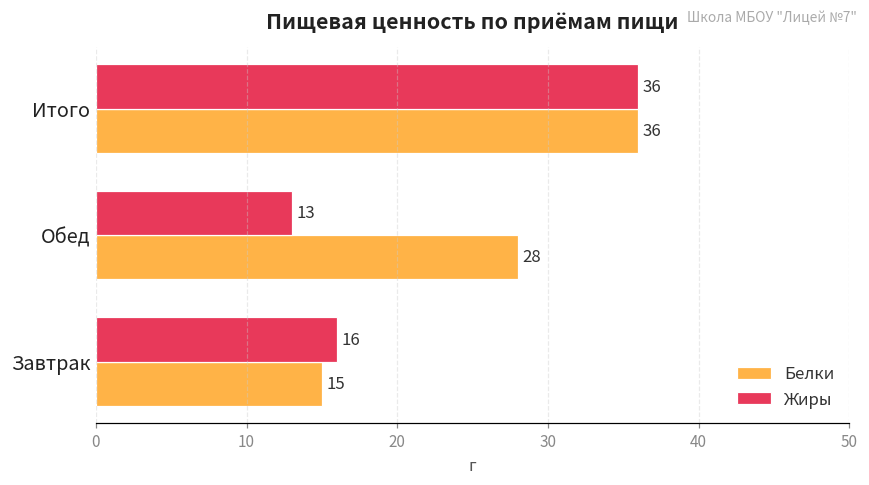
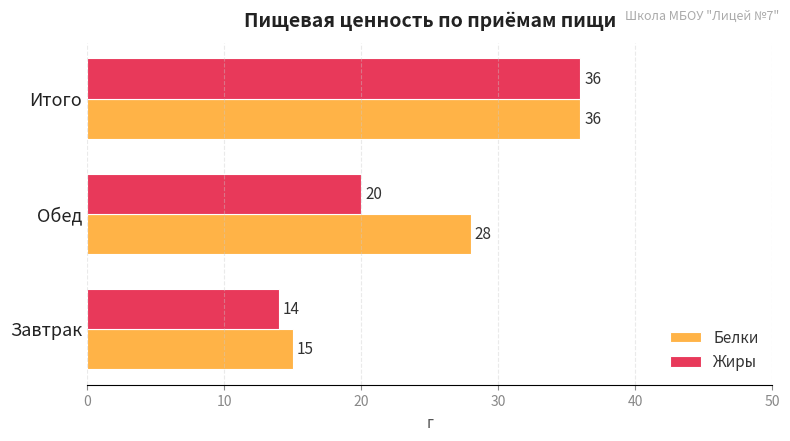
  {
    "Белки": {
      "Итого": 36,
      "Обед": 28,
      "Завтрак": 15
    },
    "Жиры": {
      "Итого": 36,
-     "Обед": 13,
-     "Завтрак": 16
+     "Обед": 20,
+     "Завтрак": 14
    }
  }
